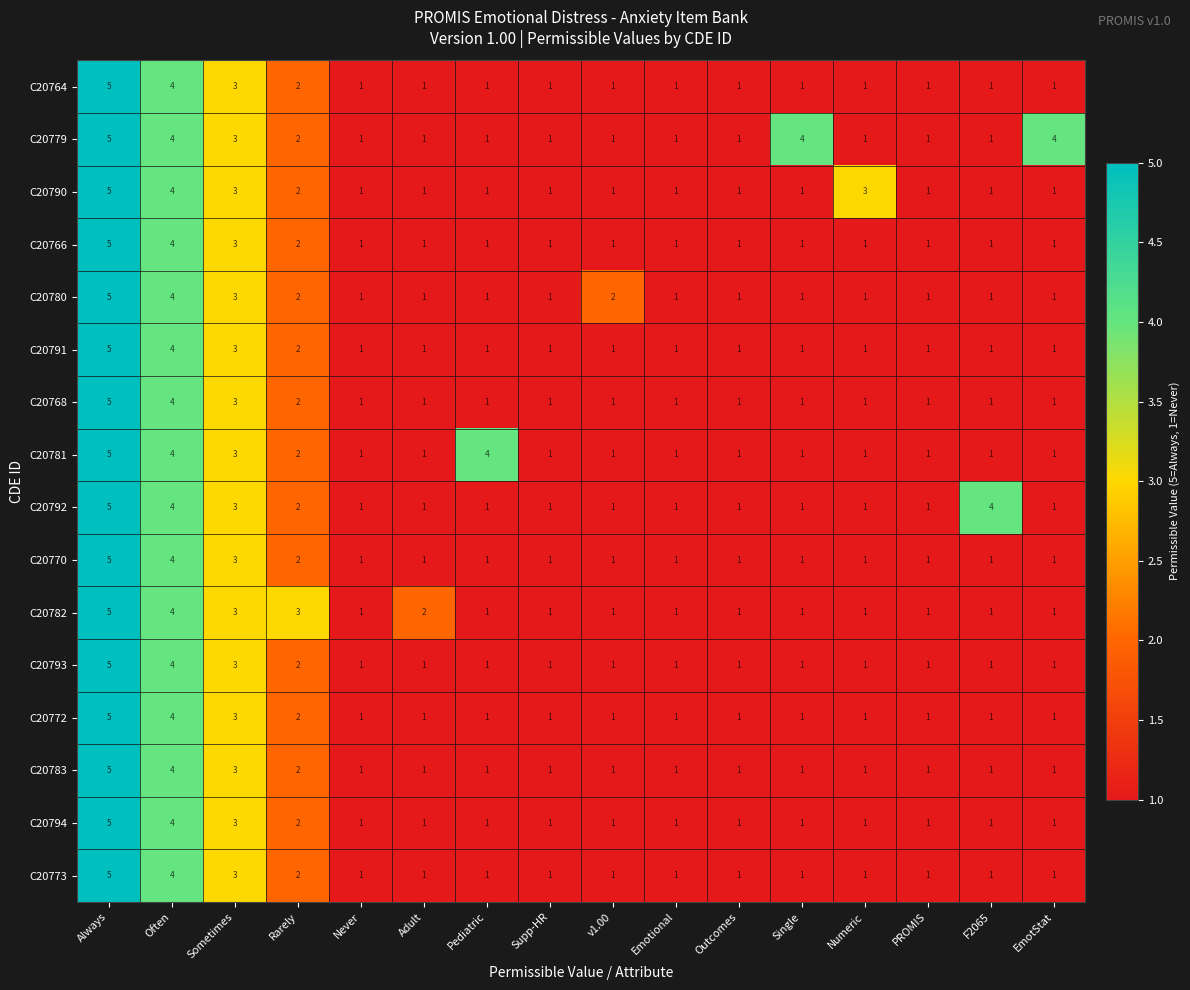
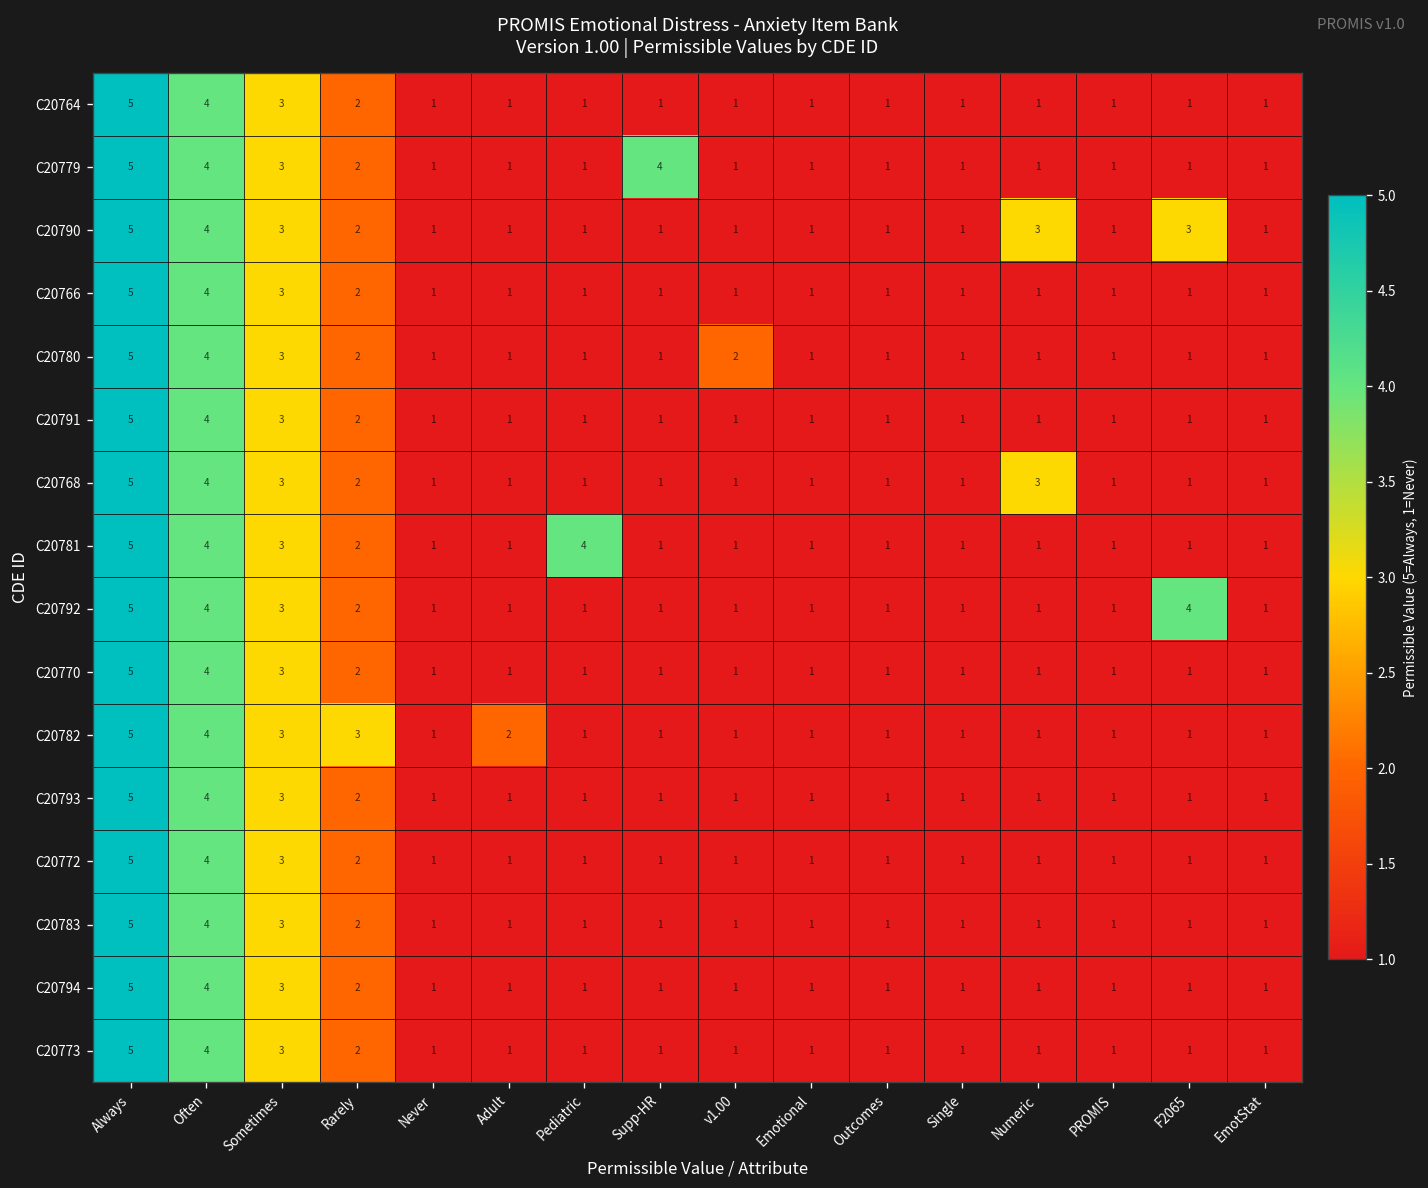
  {
    "C20779": {
      "Always": 5,
      "Often": 4,
      "Sometimes": 3,
      "Rarely": 2,
      "Never": 1,
      "Adult": 1,
      "Pediatric": 1,
-     "Supp-HR": 1,
+     "Supp-HR": 4,
      "v1.00": 1,
      "Emotional": 1,
      "Outcomes": 1,
-     "Single": 4,
+     "Single": 1,
      "Numeric": 1,
      "PROMIS": 1,
      "F2065": 1,
-     "EmotStat": 4
+     "EmotStat": 1
    },
    "C20790": {
      "Always": 5,
      "Often": 4,
      "Sometimes": 3,
      "Rarely": 2,
      "Never": 1,
      "Adult": 1,
      "Pediatric": 1,
      "Supp-HR": 1,
      "v1.00": 1,
      "Emotional": 1,
      "Outcomes": 1,
      "Single": 1,
      "Numeric": 3,
      "PROMIS": 1,
-     "F2065": 1,
+     "F2065": 3,
      "EmotStat": 1
    },
    "C20768": {
      "Always": 5,
      "Often": 4,
      "Sometimes": 3,
      "Rarely": 2,
      "Never": 1,
      "Adult": 1,
      "Pediatric": 1,
      "Supp-HR": 1,
      "v1.00": 1,
      "Emotional": 1,
      "Outcomes": 1,
      "Single": 1,
-     "Numeric": 1,
+     "Numeric": 3,
      "PROMIS": 1,
      "F2065": 1,
      "EmotStat": 1
    }
  }
